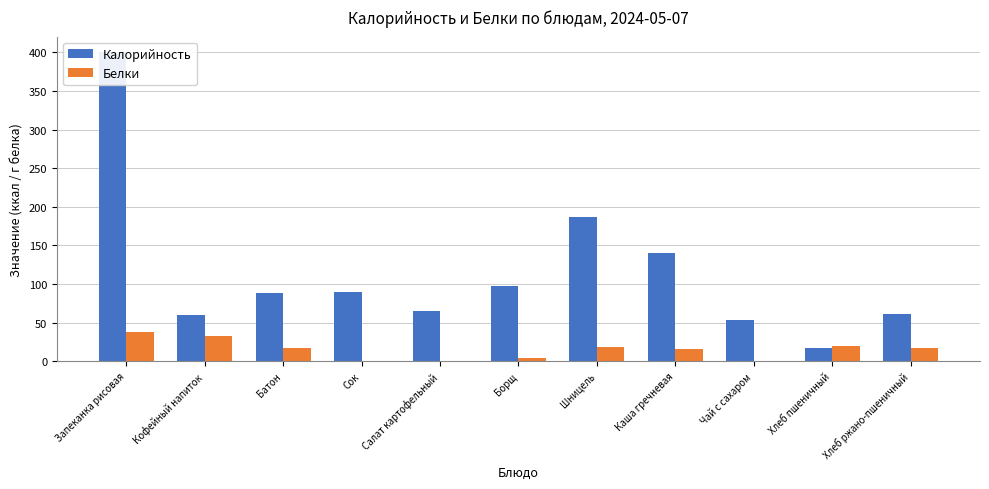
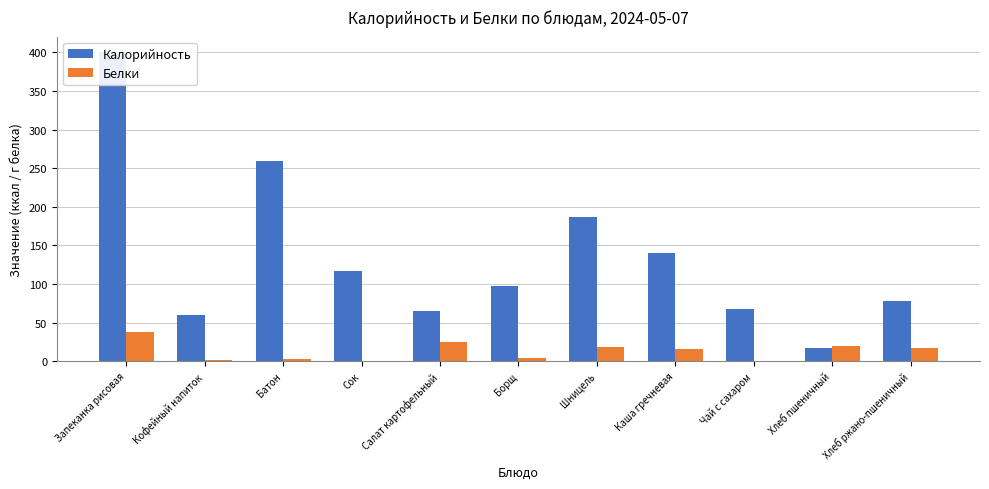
  {
    "Калорийность": {
      "Кофейный напиток": 60,
-     "Батон": 90,
-     "Сок": 90,
+     "Батон": 260,
+     "Сок": 120,
      "Салат картофельный": 70,
      "Борщ": 100,
      "Шницель": 190,
      "Каша гречневая": 140,
-     "Чай с сахаром": 50,
+     "Чай с сахаром": 70,
      "Хлеб пшеничный": 20,
-     "Хлеб ржано-пшеничный": 60
+     "Хлеб ржано-пшеничный": 80
    },
    "Белки": {
      "Запеканка рисовая": 40,
-     "Кофейный напиток": 30,
-     "Батон": 20,
+     "Кофейный напиток": 0,
+     "Батон": 0,
      "Сок": 0,
-     "Салат картофельный": 0,
+     "Салат картофельный": 30,
      "Борщ": 0,
      "Шницель": 20,
      "Каша гречневая": 20,
      "Хлеб пшеничный": 20,
      "Хлеб ржано-пшеничный": 20
    }
  }
